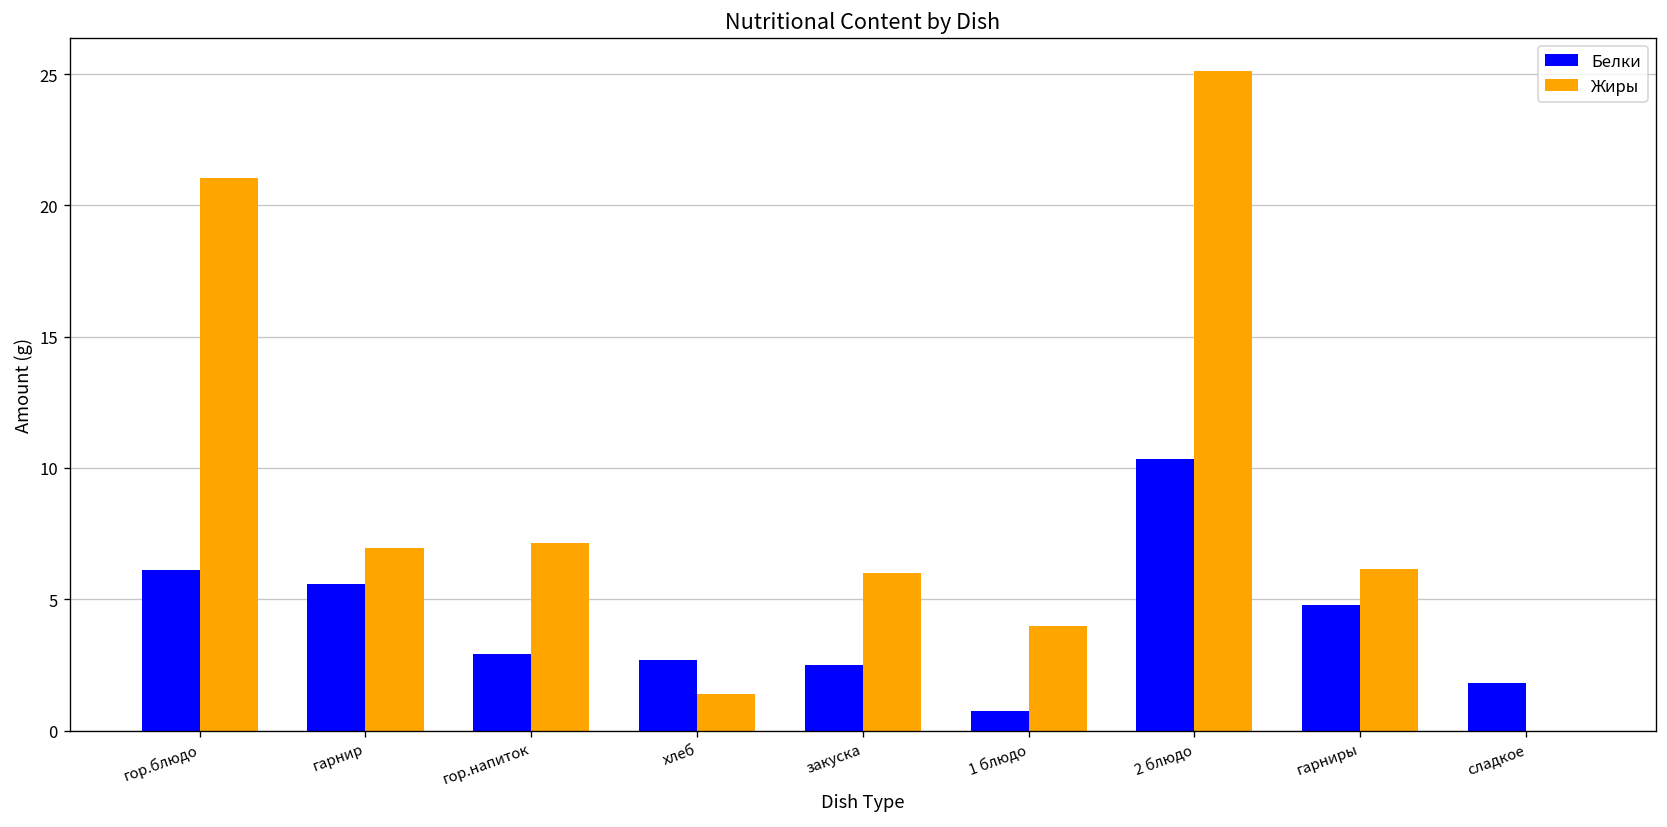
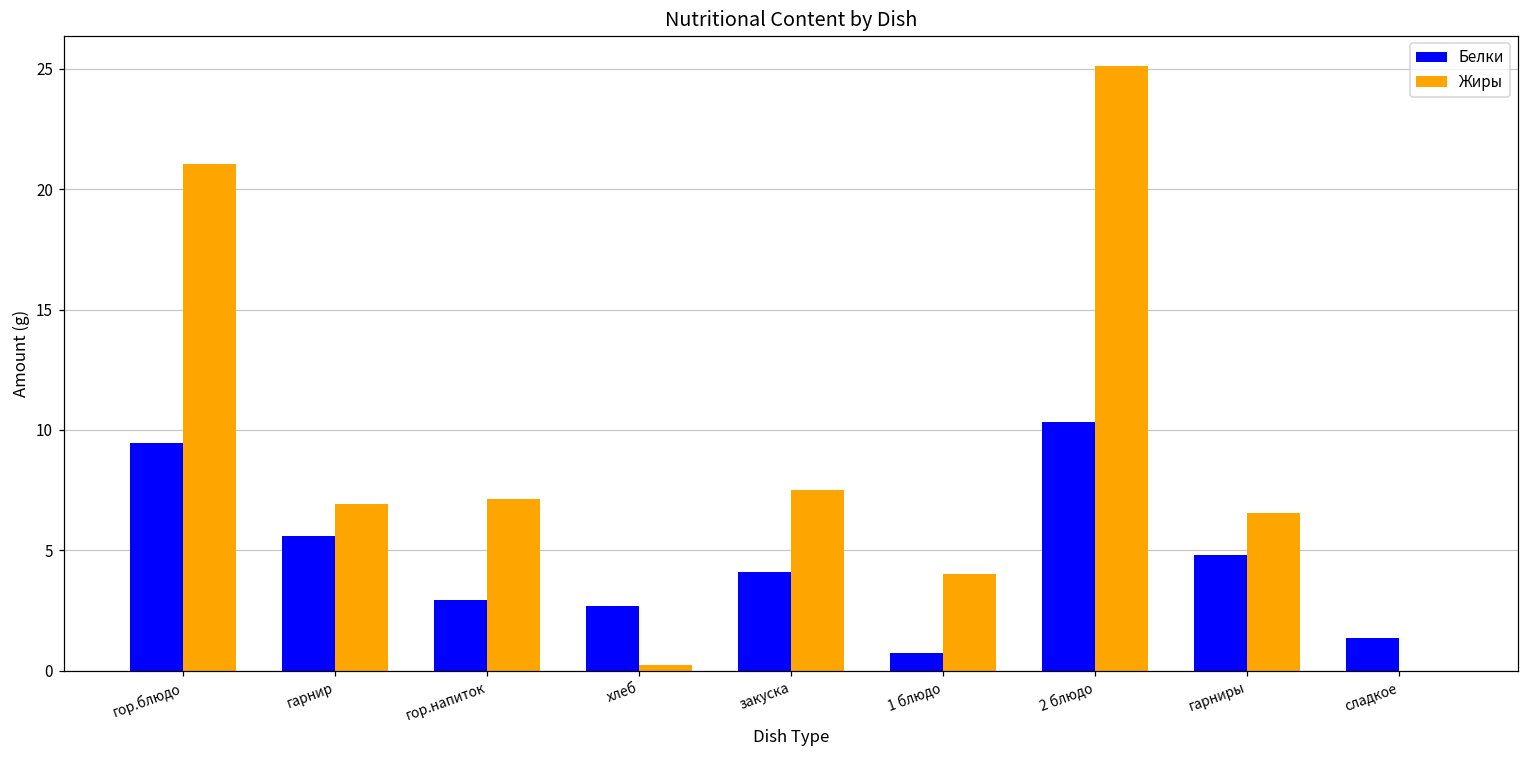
  {
    "Белки": {
-     "гор.блюдо": 6.1,
+     "гор.блюдо": 9.5,
      "гарнир": 5.6,
      "гор.напиток": 2.9,
      "хлеб": 2.7,
-     "закуска": 2.5,
+     "закуска": 4.1,
      "1 блюдо": 0.8,
      "2 блюдо": 10.3,
      "гарниры": 4.8,
-     "сладкое": 1.8
+     "сладкое": 1.4
    },
    "Жиры": {
      "гор.блюдо": 21.1,
      "гарнир": 6.9,
      "гор.напиток": 7.1,
-     "хлеб": 1.4,
-     "закуска": 6.0,
+     "хлеб": 0.2,
+     "закуска": 7.5,
      "1 блюдо": 4.0,
      "2 блюдо": 25.1,
-     "гарниры": 6.2,
+     "гарниры": 6.6,
      "сладкое": 0.0
    }
  }
